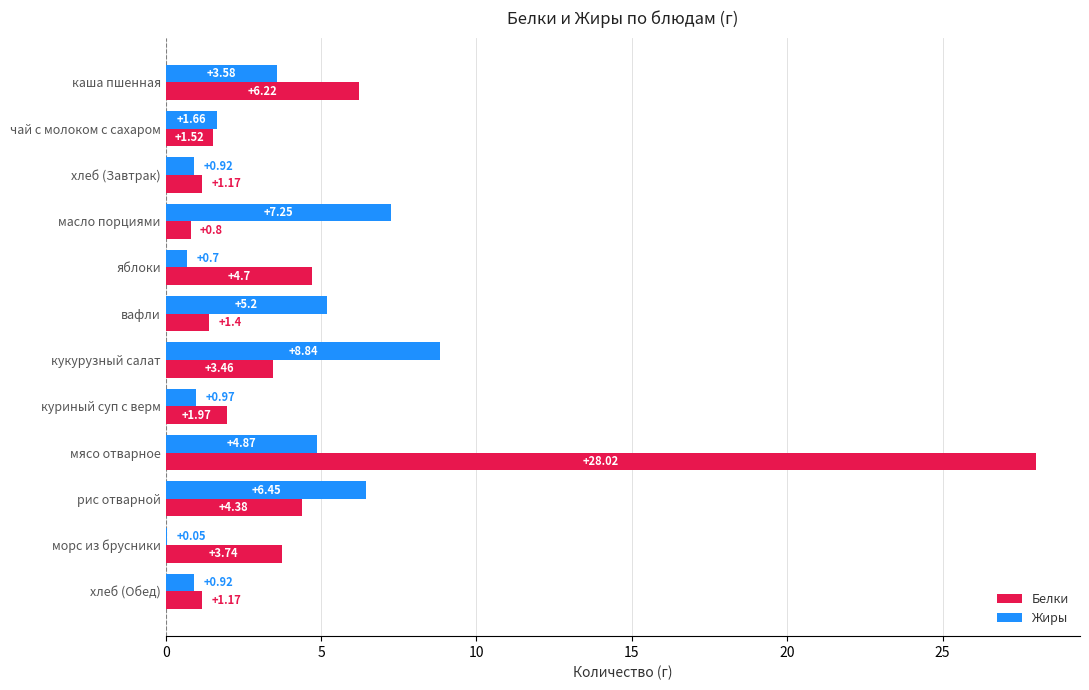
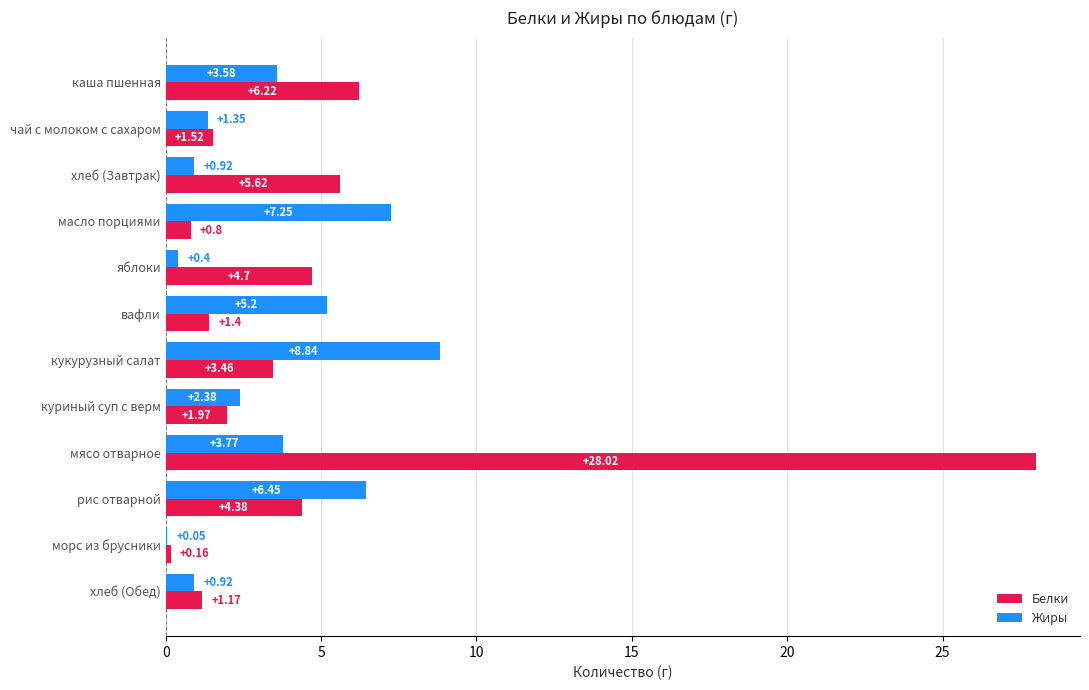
  {
    "Белки": {
      "каша пшенная": "+6.22",
      "чай с молоком с сахаром": "+1.52",
-     "хлеб (Завтрак)": "+1.17",
+     "хлеб (Завтрак)": "+5.62",
      "масло порциями": "+0.8",
      "яблоки": "+4.7",
      "вафли": "+1.4",
      "кукурузный салат": "+3.46",
      "куриный суп с верм": "+1.97",
      "мясо отварное": "+28.02",
      "рис отварной": "+4.38",
-     "морс из брусники": "+3.74",
+     "морс из брусники": "+0.16",
      "хлеб (Обед)": "+1.17"
    },
    "Жиры": {
      "каша пшенная": "+3.58",
-     "чай с молоком с сахаром": "+1.66",
+     "чай с молоком с сахаром": "+1.35",
      "хлеб (Завтрак)": "+0.92",
      "масло порциями": "+7.25",
-     "яблоки": "+0.7",
+     "яблоки": "+0.4",
      "вафли": "+5.2",
      "кукурузный салат": "+8.84",
-     "куриный суп с верм": "+0.97",
-     "мясо отварное": "+4.87",
+     "куриный суп с верм": "+2.38",
+     "мясо отварное": "+3.77",
      "рис отварной": "+6.45",
      "морс из брусники": "+0.05",
      "хлеб (Обед)": "+0.92"
    }
  }
